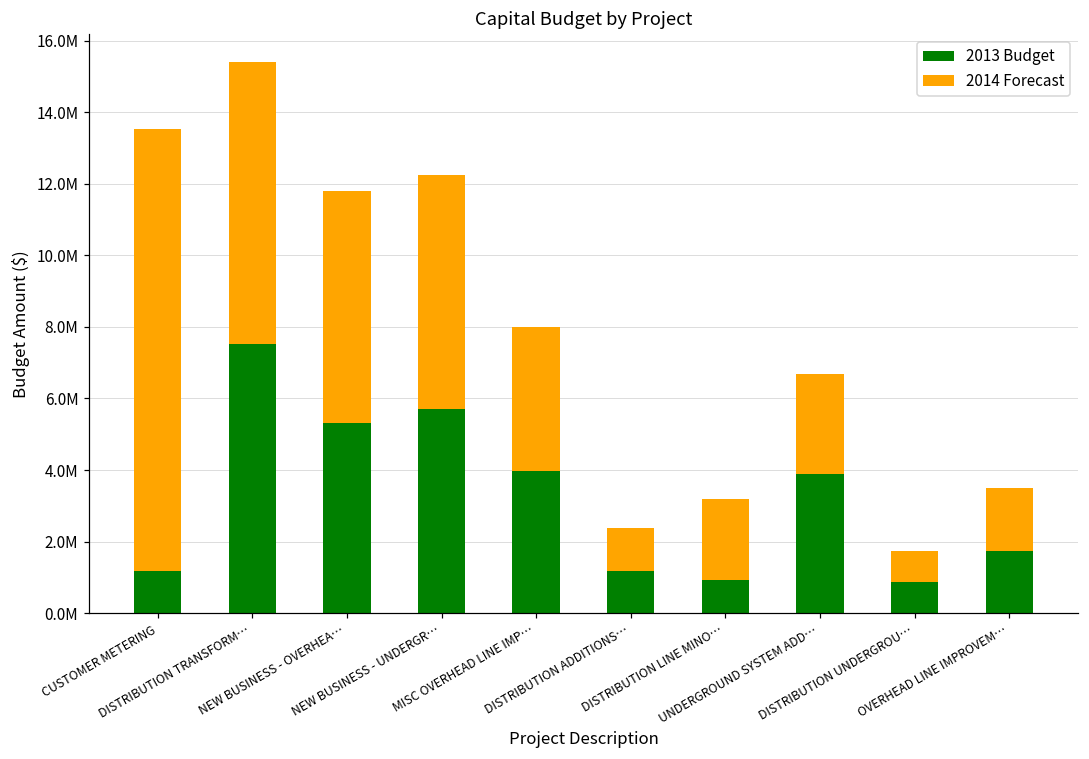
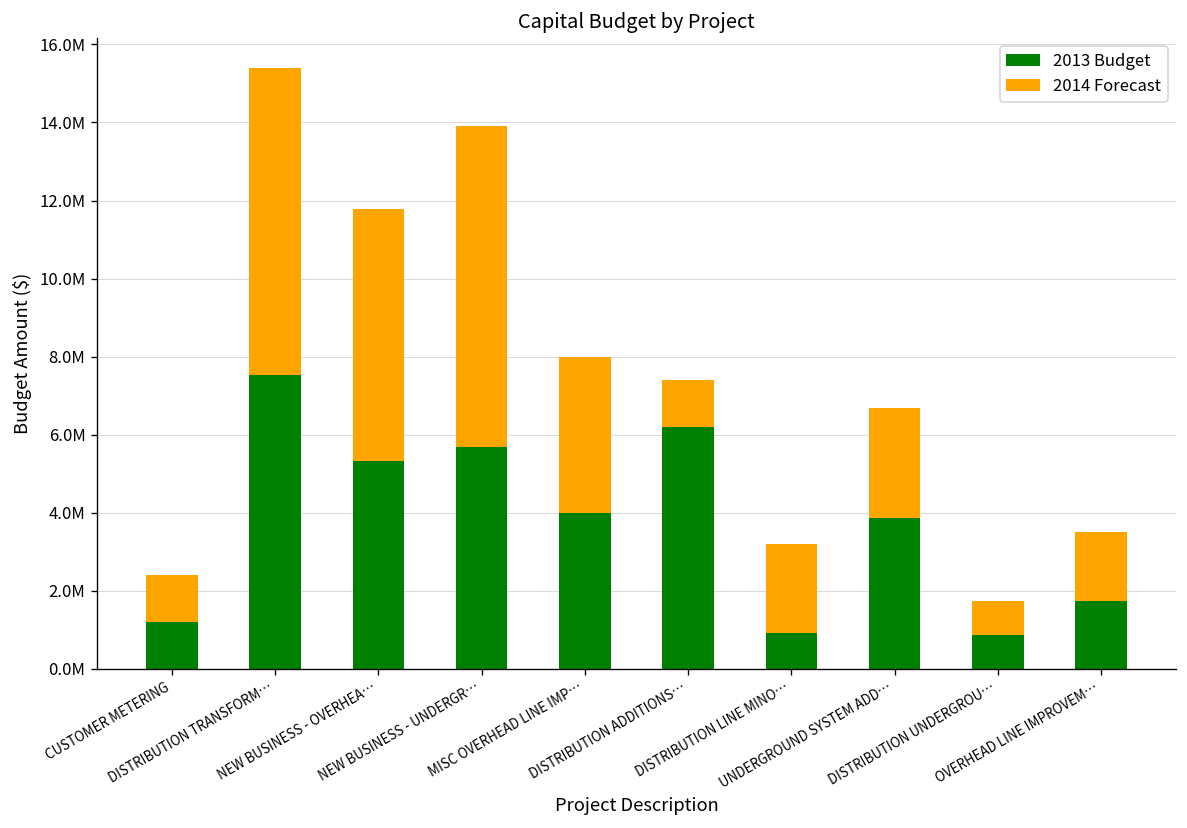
  {
    "2013 Budget": {
      "CUSTOMER METERING": 1200000,
      "DISTRIBUTION TRANSFORM…": 7500000,
      "NEW BUSINESS - OVERHEA…": 5300000,
      "NEW BUSINESS - UNDERGR…": 5700000,
      "MISC OVERHEAD LINE IMP…": 4000000,
-     "DISTRIBUTION ADDITIONS…": 1200000,
+     "DISTRIBUTION ADDITIONS…": 6200000,
      "DISTRIBUTION LINE MINO…": 900000,
      "UNDERGROUND SYSTEM ADD…": 3900000,
      "DISTRIBUTION UNDERGROU…": 900000,
      "OVERHEAD LINE IMPROVEM…": 1800000
    },
    "2014 Forecast": {
-     "CUSTOMER METERING": 12400000,
+     "CUSTOMER METERING": 1200000,
      "DISTRIBUTION TRANSFORM…": 7900000,
      "NEW BUSINESS - OVERHEA…": 6500000,
-     "NEW BUSINESS - UNDERGR…": 6500000,
+     "NEW BUSINESS - UNDERGR…": 8200000,
      "MISC OVERHEAD LINE IMP…": 4000000,
      "DISTRIBUTION ADDITIONS…": 1200000,
      "DISTRIBUTION LINE MINO…": 2300000,
      "UNDERGROUND SYSTEM ADD…": 2800000,
      "DISTRIBUTION UNDERGROU…": 900000,
      "OVERHEAD LINE IMPROVEM…": 1800000
    }
  }
